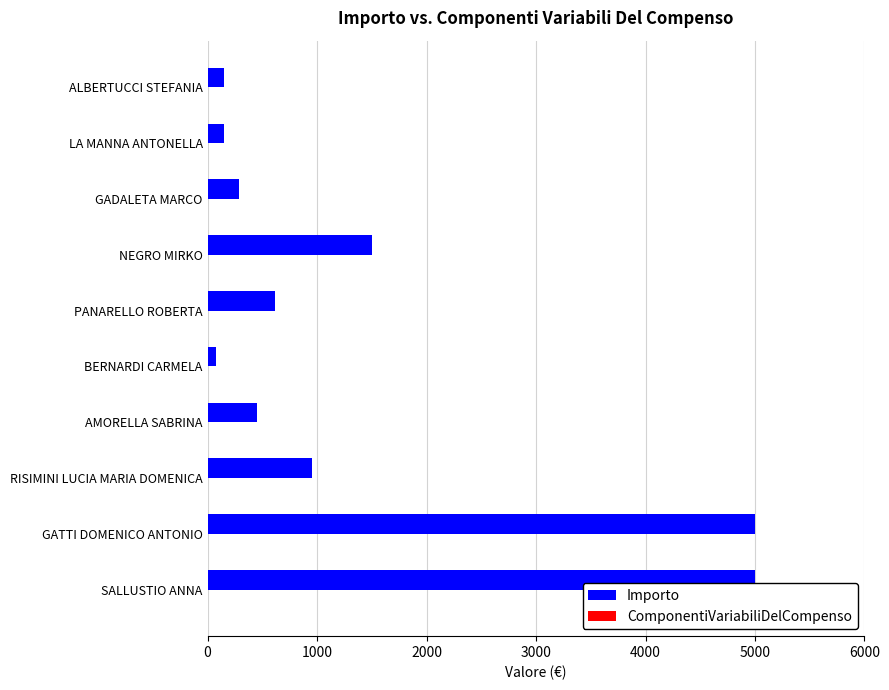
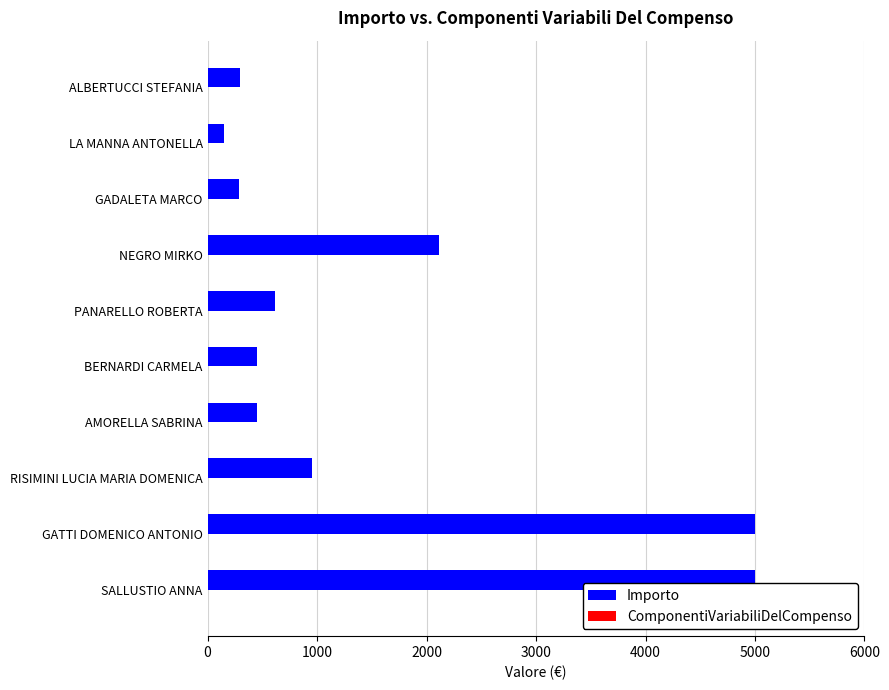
  {
    "Importo": {
-     "ALBERTUCCI STEFANIA": 150,
+     "ALBERTUCCI STEFANIA": 290,
      "LA MANNA ANTONELLA": 150,
      "GADALETA MARCO": 280,
-     "NEGRO MIRKO": 1500,
+     "NEGRO MIRKO": 2110,
      "PANARELLO ROBERTA": 620,
-     "BERNARDI CARMELA": 70,
+     "BERNARDI CARMELA": 450,
      "AMORELLA SABRINA": 450,
      "RISIMINI LUCIA MARIA DOMENICA": 950,
      "GATTI DOMENICO ANTONIO": 5000,
      "SALLUSTIO ANNA": 5000
    },
    "ComponentiVariabiliDelCompenso": {
      "ALBERTUCCI STEFANIA": 0,
      "LA MANNA ANTONELLA": 0,
      "GADALETA MARCO": 0,
      "NEGRO MIRKO": 0,
      "PANARELLO ROBERTA": 0,
      "BERNARDI CARMELA": 0,
      "AMORELLA SABRINA": 0,
      "RISIMINI LUCIA MARIA DOMENICA": 0,
      "GATTI DOMENICO ANTONIO": 0,
      "SALLUSTIO ANNA": 0
    }
  }
